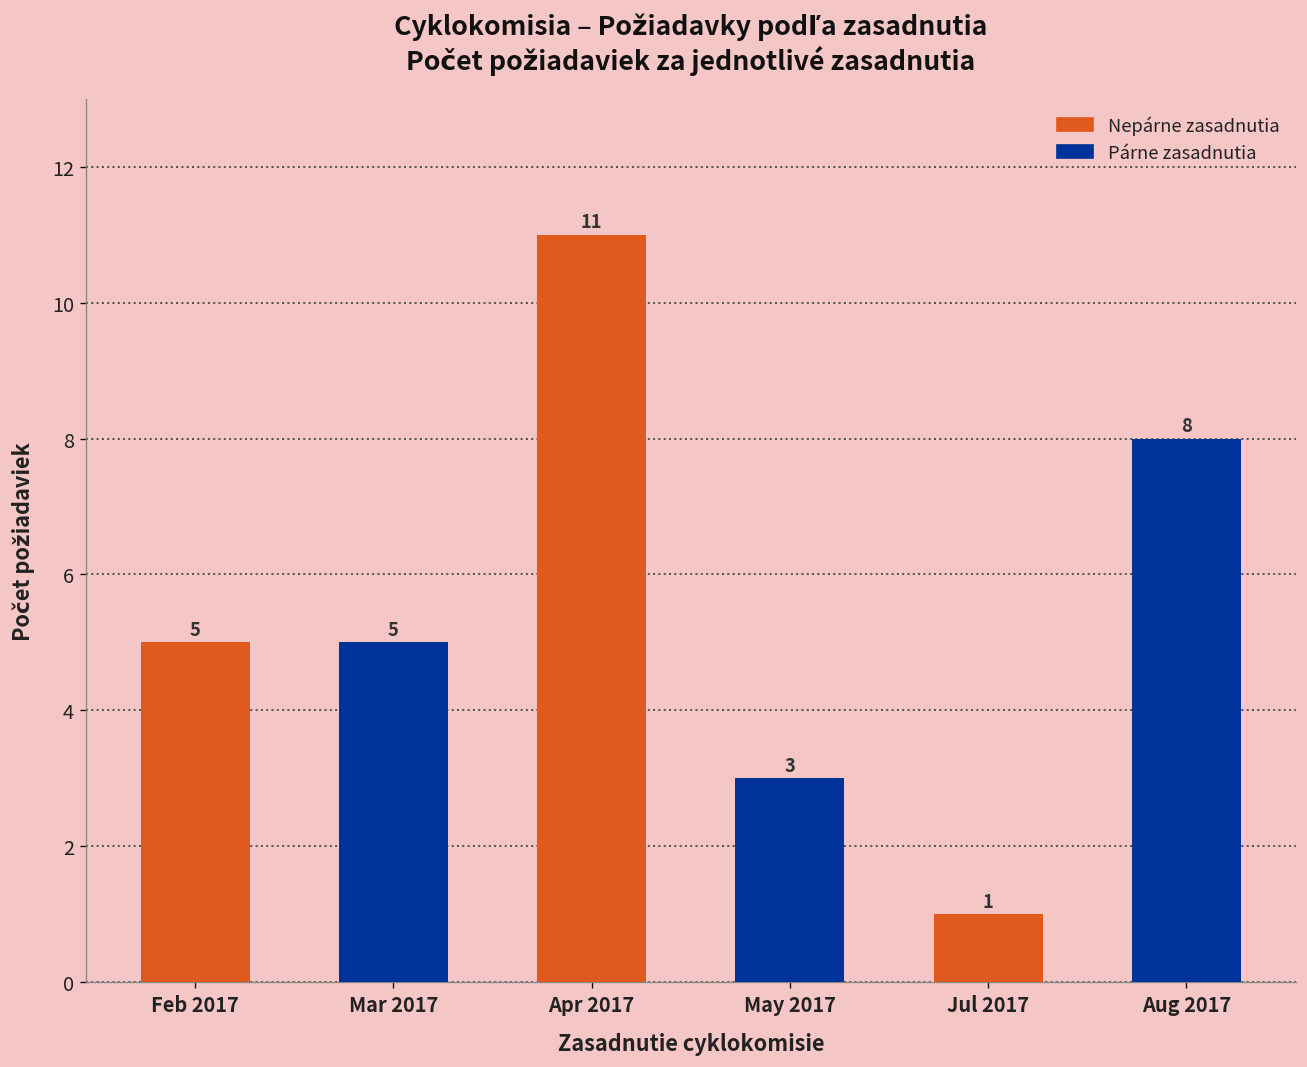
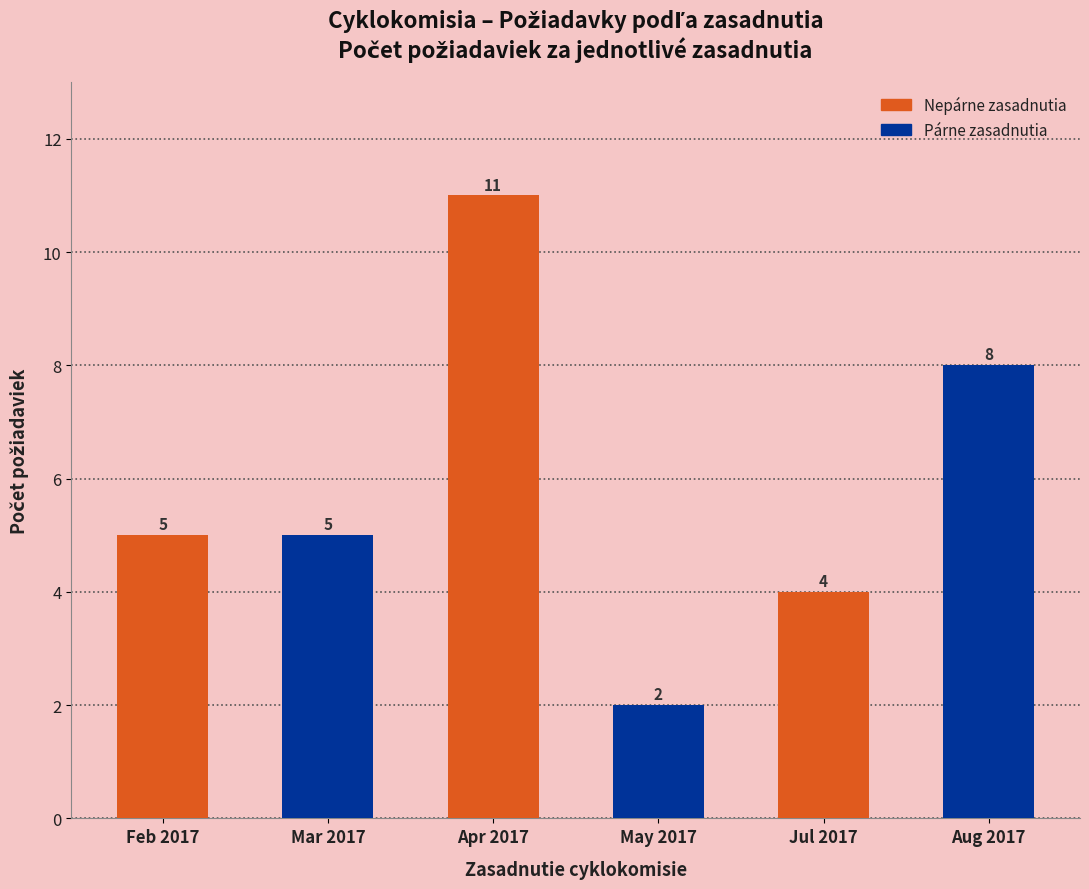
  {
    "Feb 2017": 5,
    "Mar 2017": 5,
    "Apr 2017": 11,
-   "May 2017": 3,
-   "Jul 2017": 1,
+   "May 2017": 2,
+   "Jul 2017": 4,
    "Aug 2017": 8
  }
